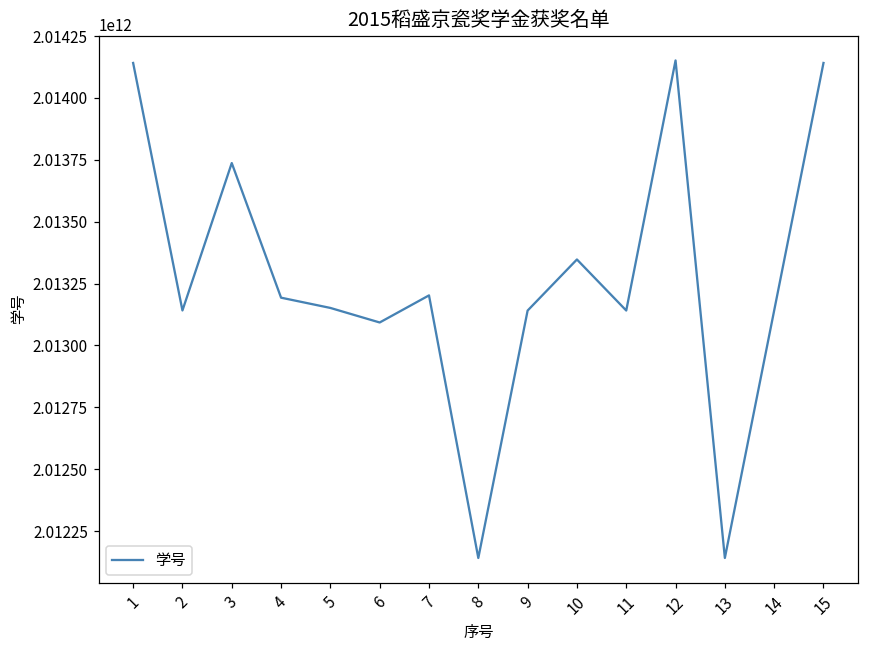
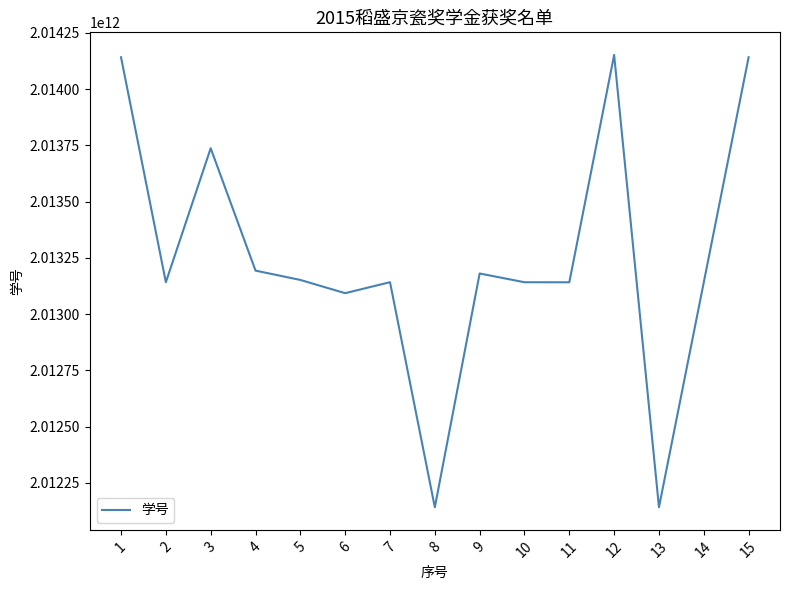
  {
    "1": 2014140000000,
    "2": 2013140000000,
    "3": 2013740000000,
    "4": 2013190000000,
    "5": 2013150000000,
    "6": 2013090000000,
-   "7": 2013200000000,
+   "7": 2013140000000,
    "8": 2012140000000,
-   "9": 2013140000000,
-   "10": 2013350000000,
+   "9": 2013180000000,
+   "10": 2013140000000,
    "11": 2013140000000,
    "12": 2014150000000,
    "13": 2012140000000,
    "14": 2013140000000,
    "15": 2014140000000
  }
